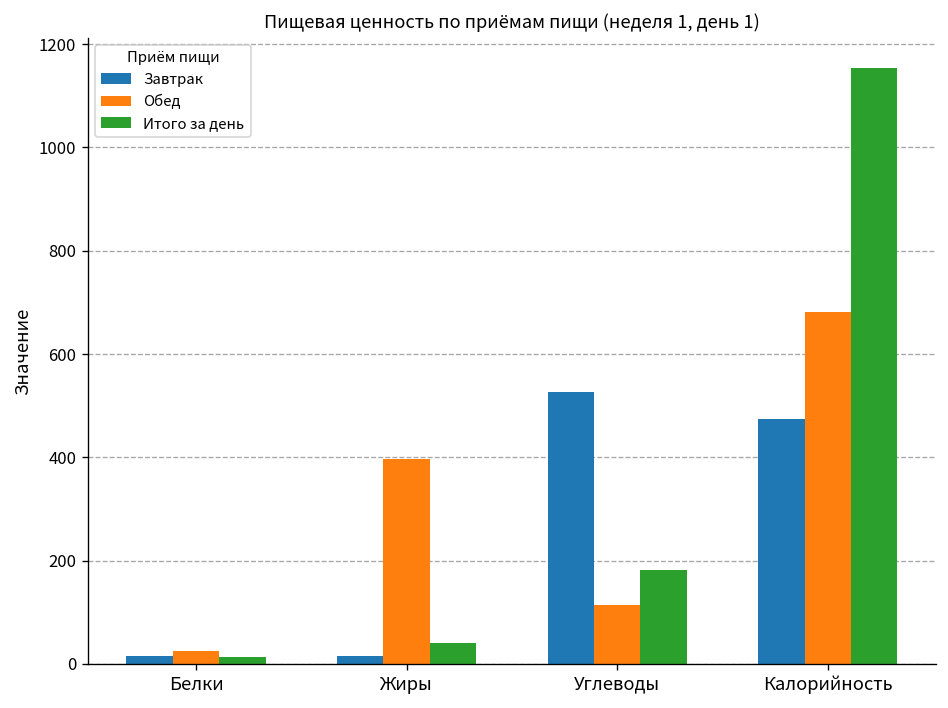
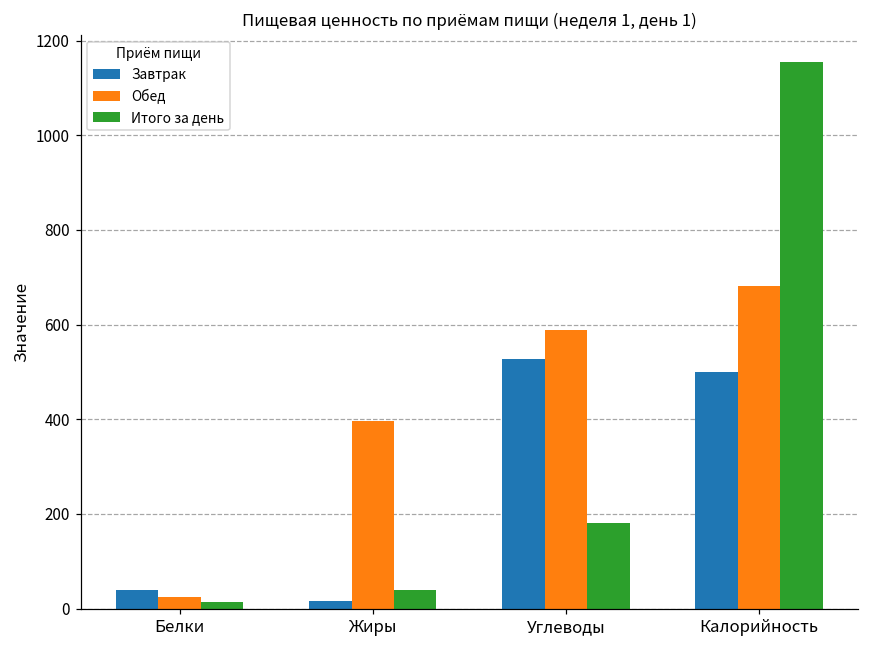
  {
    "Завтрак": {
-     "Белки": 20,
+     "Белки": 40,
      "Жиры": 20,
      "Углеводы": 530,
-     "Калорийность": 470
+     "Калорийность": 500
    },
    "Обед": {
      "Белки": 20,
      "Жиры": 400,
-     "Углеводы": 110,
+     "Углеводы": 590,
      "Калорийность": 680
    },
    "Итого за день": {
      "Белки": 10,
      "Жиры": 40,
      "Углеводы": 180,
      "Калорийность": 1150
    }
  }
